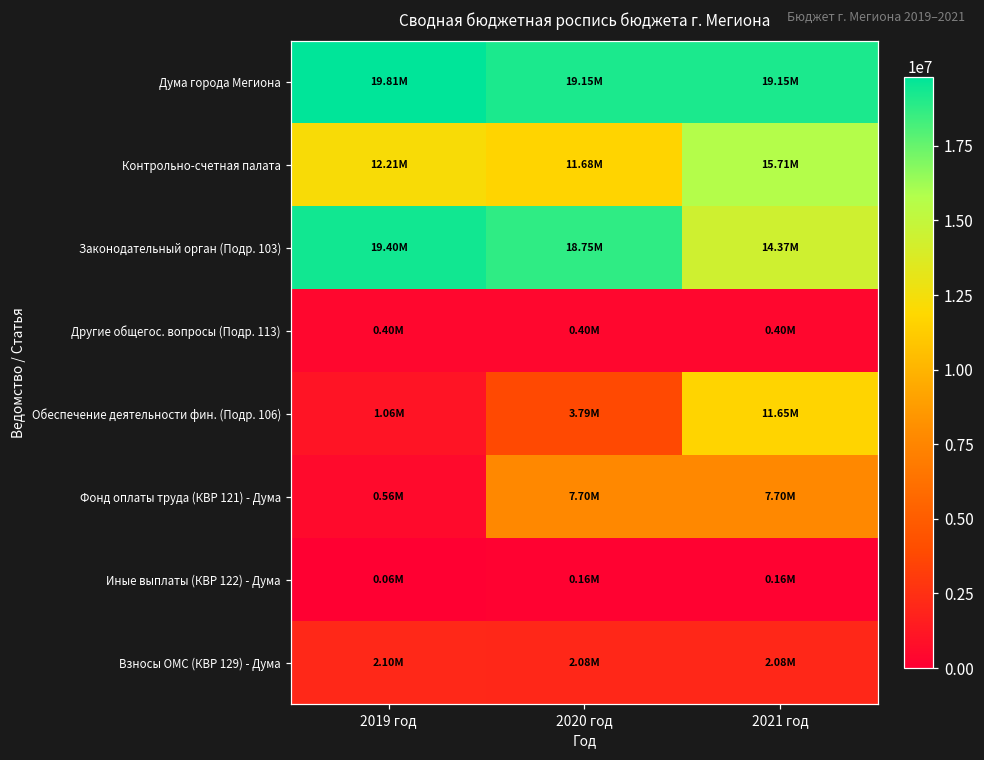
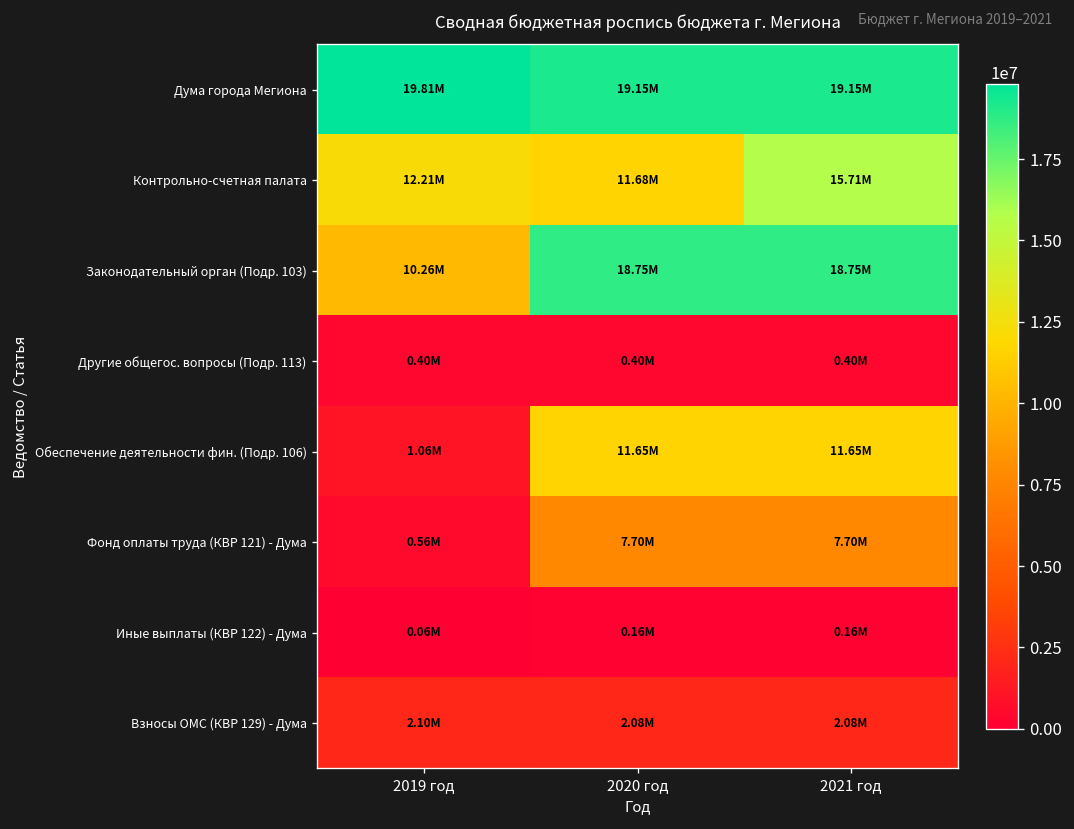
  {
    "Дума города Мегиона": {
      "2019 год": "19.81M",
      "2020 год": "19.15M",
      "2021 год": "19.15M"
    },
    "Контрольно-счетная палата": {
      "2019 год": "12.21M",
      "2020 год": "11.68M",
      "2021 год": "15.71M"
    },
    "Законодательный орган (Подр. 103)": {
-     "2019 год": "19.40M",
+     "2019 год": "10.26M",
      "2020 год": "18.75M",
-     "2021 год": "14.37M"
+     "2021 год": "18.75M"
    },
    "Другие общегос. вопросы (Подр. 113)": {
      "2019 год": "0.40M",
      "2020 год": "0.40M",
      "2021 год": "0.40M"
    },
    "Обеспечение деятельности фин. (Подр. 106)": {
      "2019 год": "1.06M",
-     "2020 год": "3.79M",
+     "2020 год": "11.65M",
      "2021 год": "11.65M"
    },
    "Фонд оплаты труда (КВР 121) - Дума": {
      "2019 год": "0.56M",
      "2020 год": "7.70M",
      "2021 год": "7.70M"
    },
    "Иные выплаты (КВР 122) - Дума": {
      "2019 год": "0.06M",
      "2020 год": "0.16M",
      "2021 год": "0.16M"
    },
    "Взносы ОМС (КВР 129) - Дума": {
      "2019 год": "2.10M",
      "2020 год": "2.08M",
      "2021 год": "2.08M"
    }
  }
